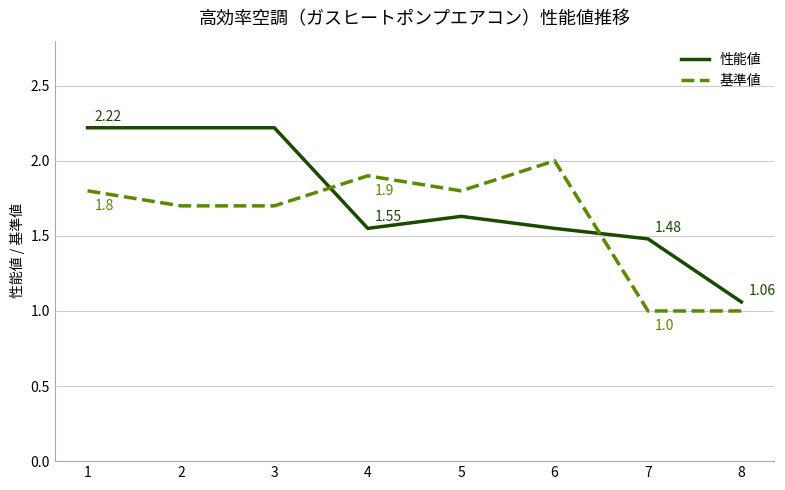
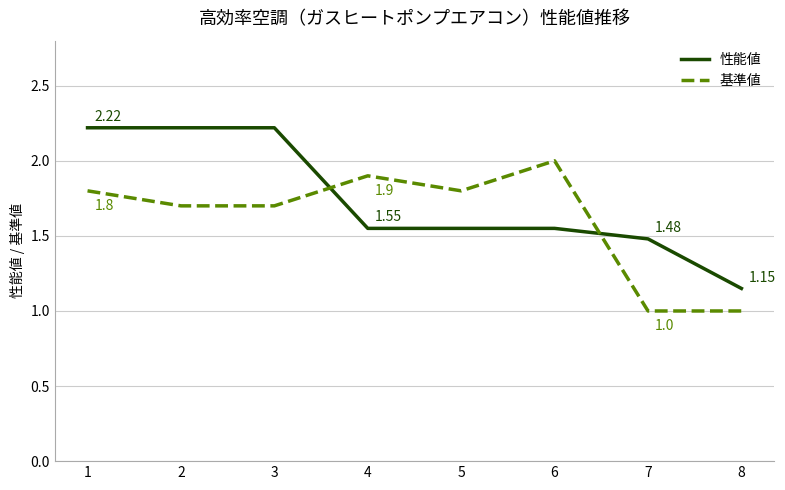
  {
    "性能値": {
      "1": 2.22,
      "4": 1.55,
-     "5": 1.63,
+     "5": 1.55,
      "7": 1.48,
-     "8": 1.06
+     "8": 1.15
    },
    "基準値": {
      "1": 1.8,
      "4": 1.9,
      "7": 1.0
    }
  }
